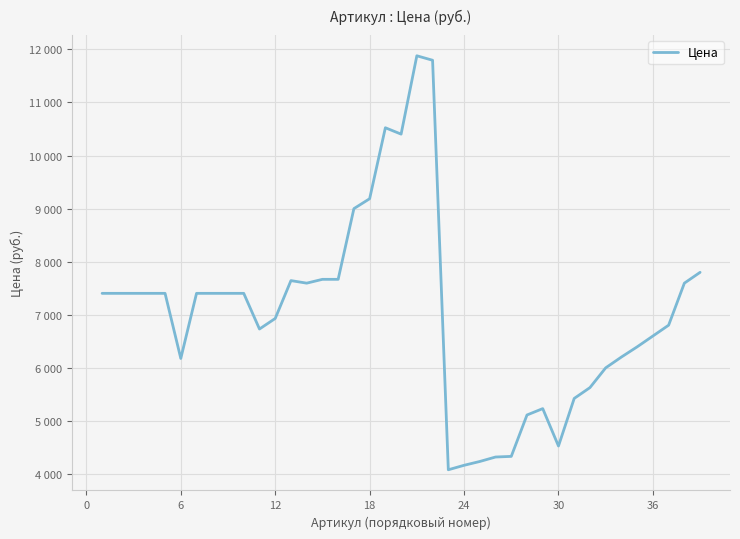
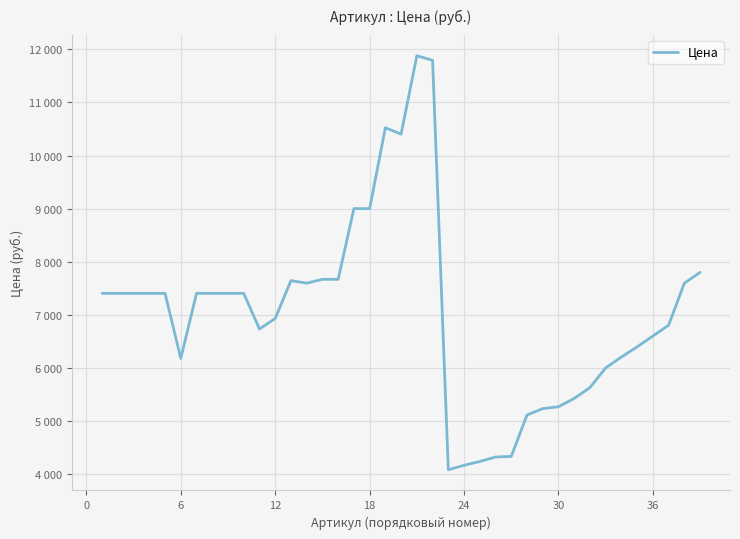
  {
    "6": 6200,
    "12": 6900,
-   "18": 9200,
+   "18": 9000,
    "24": 4200,
-   "30": 4500,
+   "30": 5300,
    "36": 6600
  }
